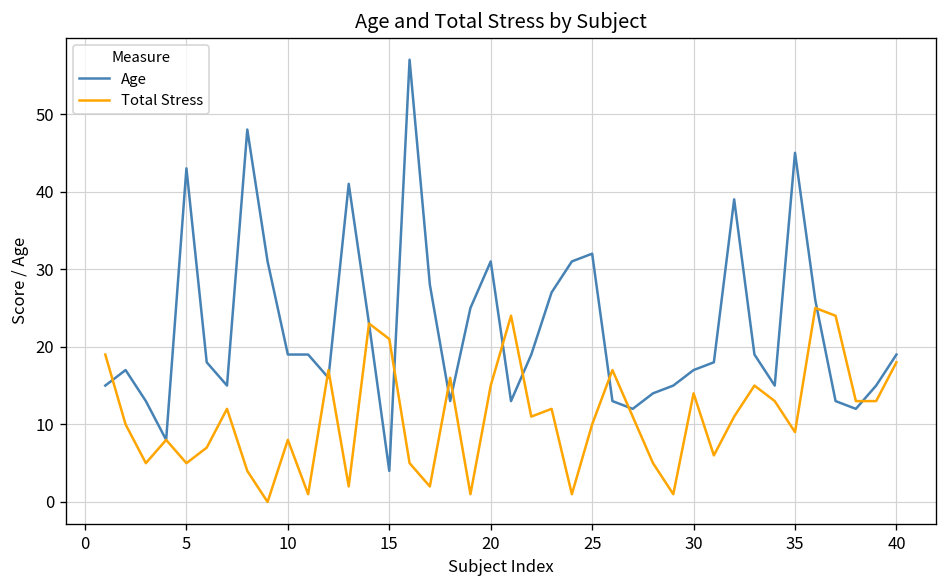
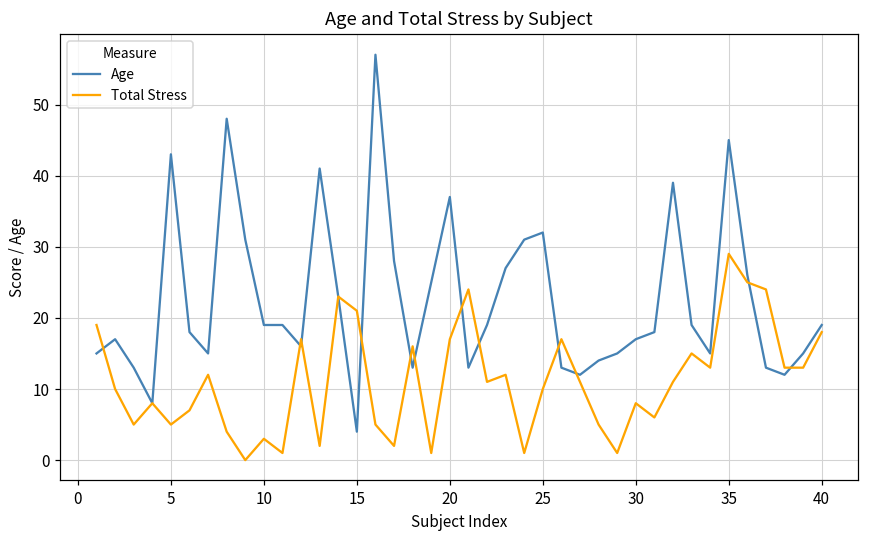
  {
    "Age": {
      "5": 43,
      "10": 19,
      "15": 4,
-     "20": 31,
+     "20": 37,
      "25": 32,
      "30": 17,
      "35": 45,
      "40": 19
    },
    "Total Stress": {
      "5": 5,
-     "10": 8,
+     "10": 3,
      "15": 21,
-     "20": 15,
+     "20": 17,
      "25": 10,
-     "30": 14,
-     "35": 9,
+     "30": 8,
+     "35": 29,
      "40": 18
    }
  }
